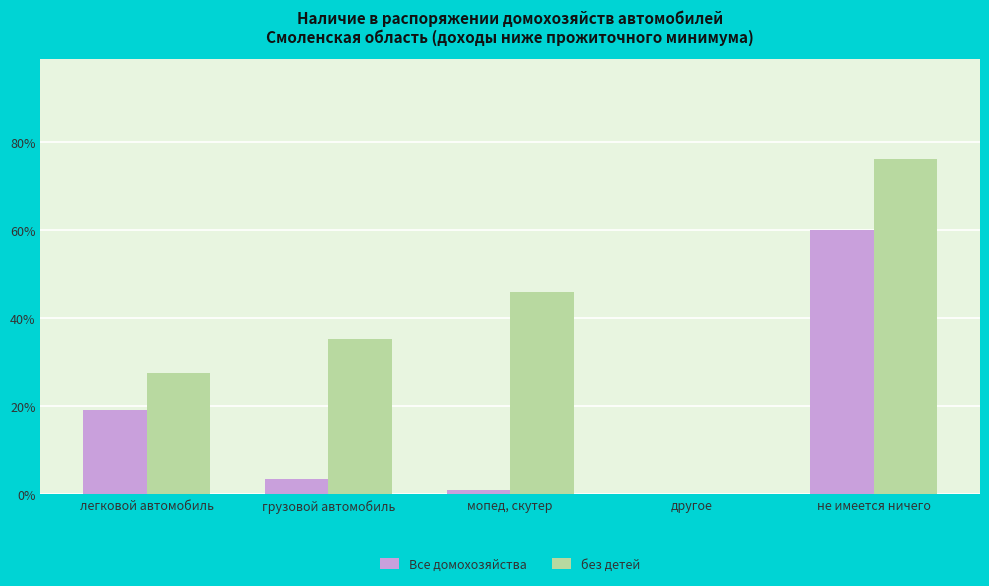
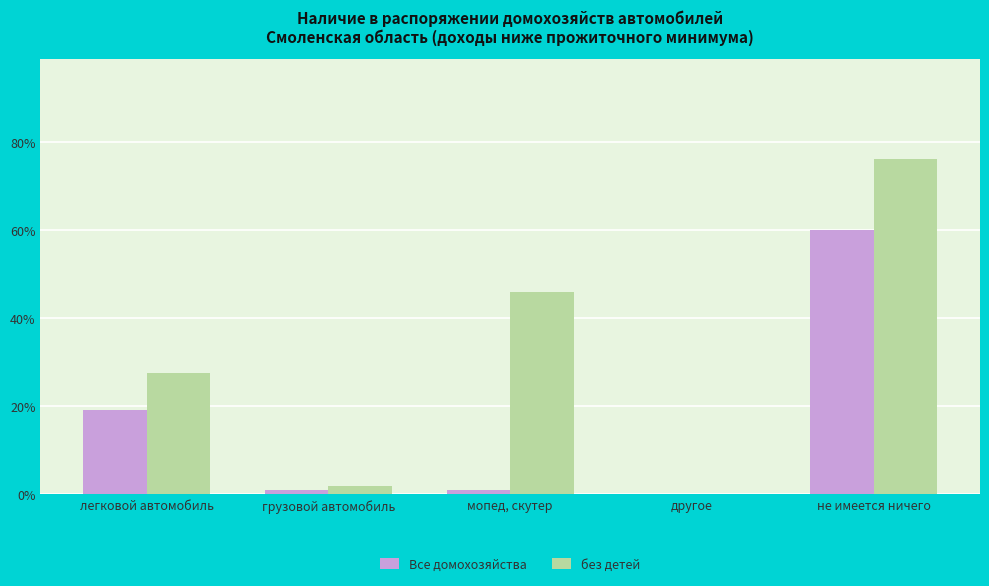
  {
    "Все домохозяйства": {
      "легковой автомобиль": "19%",
-     "грузовой автомобиль": "3%",
+     "грузовой автомобиль": "1%",
      "мопед, скутер": "1%",
      "не имеется ничего": "60%"
    },
    "без детей": {
      "легковой автомобиль": "28%",
-     "грузовой автомобиль": "35%",
+     "грузовой автомобиль": "2%",
      "мопед, скутер": "46%",
      "не имеется ничего": "76%"
    }
  }
